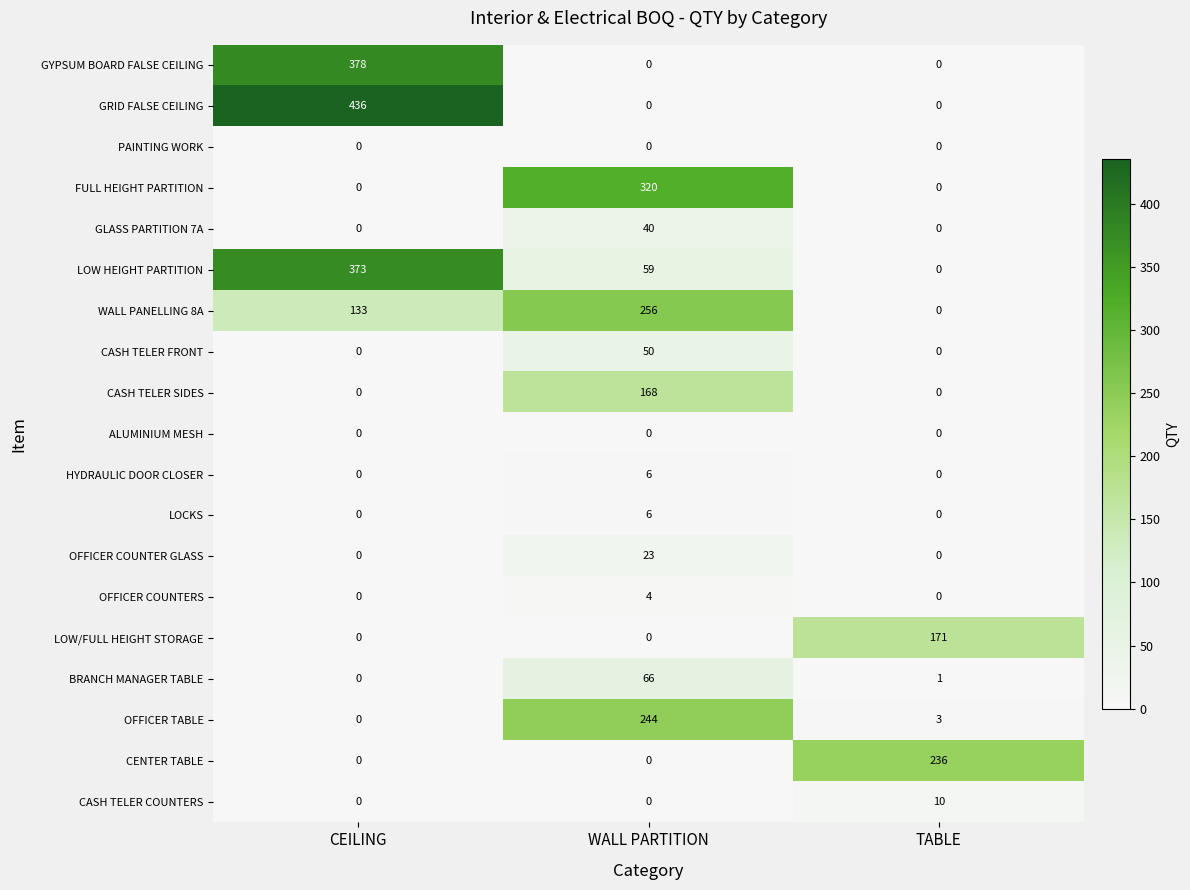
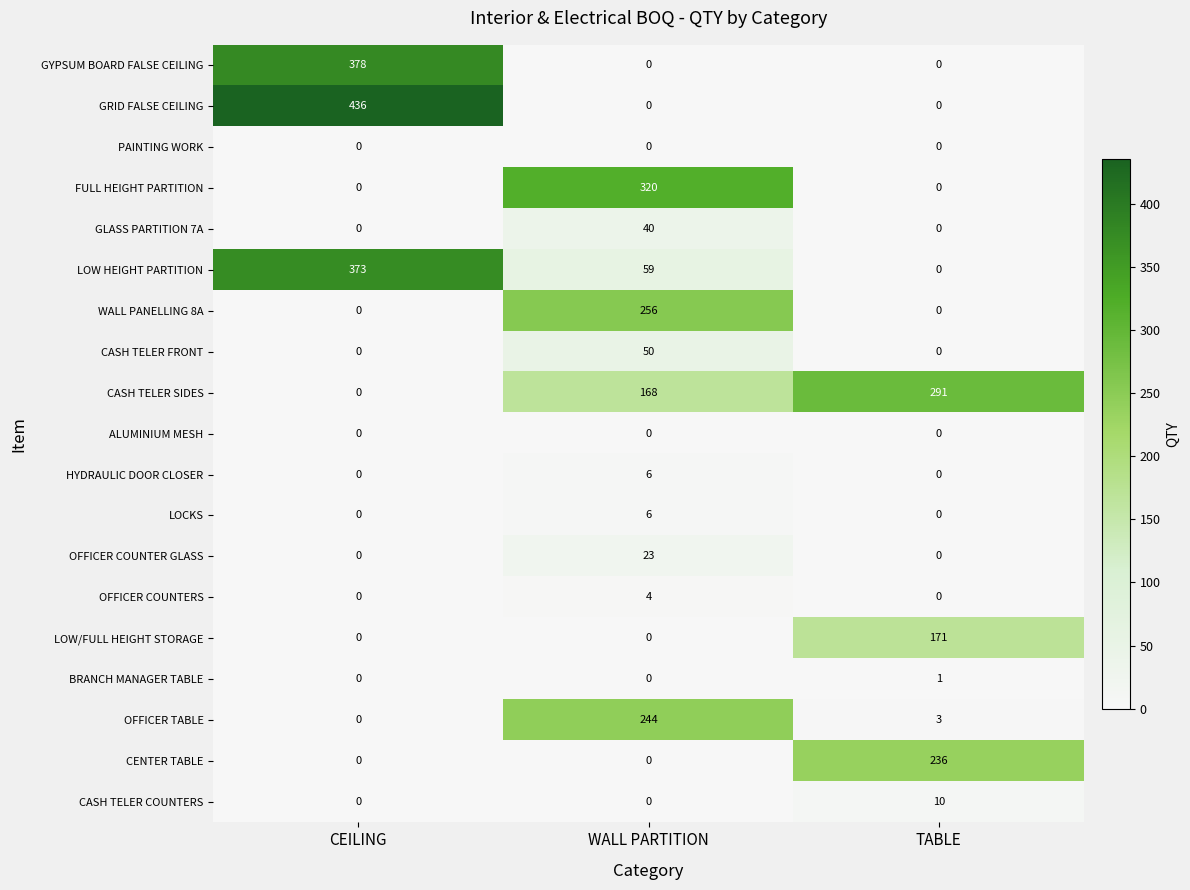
  {
    "GYPSUM BOARD FALSE CEILING": {
      "CEILING": 378,
      "WALL PARTITION": 0,
      "TABLE": 0
    },
    "GRID FALSE CEILING": {
      "CEILING": 436,
      "WALL PARTITION": 0,
      "TABLE": 0
    },
    "PAINTING WORK": {
      "CEILING": 0,
      "WALL PARTITION": 0,
      "TABLE": 0
    },
    "FULL HEIGHT PARTITION": {
      "CEILING": 0,
      "WALL PARTITION": 320,
      "TABLE": 0
    },
    "GLASS PARTITION 7A": {
      "CEILING": 0,
      "WALL PARTITION": 40,
      "TABLE": 0
    },
    "LOW HEIGHT PARTITION": {
      "CEILING": 373,
      "WALL PARTITION": 59,
      "TABLE": 0
    },
    "WALL PANELLING 8A": {
-     "CEILING": 133,
+     "CEILING": 0,
      "WALL PARTITION": 256,
      "TABLE": 0
    },
    "CASH TELER FRONT": {
      "CEILING": 0,
      "WALL PARTITION": 50,
      "TABLE": 0
    },
    "CASH TELER SIDES": {
      "CEILING": 0,
      "WALL PARTITION": 168,
-     "TABLE": 0
+     "TABLE": 291
    },
    "ALUMINIUM MESH": {
      "CEILING": 0,
      "WALL PARTITION": 0,
      "TABLE": 0
    },
    "HYDRAULIC DOOR CLOSER": {
      "CEILING": 0,
      "WALL PARTITION": 6,
      "TABLE": 0
    },
    "LOCKS": {
      "CEILING": 0,
      "WALL PARTITION": 6,
      "TABLE": 0
    },
    "OFFICER COUNTER GLASS": {
      "CEILING": 0,
      "WALL PARTITION": 23,
      "TABLE": 0
    },
    "OFFICER COUNTERS": {
      "CEILING": 0,
      "WALL PARTITION": 4,
      "TABLE": 0
    },
    "LOW/FULL HEIGHT STORAGE": {
      "CEILING": 0,
      "WALL PARTITION": 0,
      "TABLE": 171
    },
    "BRANCH MANAGER TABLE": {
      "CEILING": 0,
-     "WALL PARTITION": 66,
+     "WALL PARTITION": 0,
      "TABLE": 1
    },
    "OFFICER TABLE": {
      "CEILING": 0,
      "WALL PARTITION": 244,
      "TABLE": 3
    },
    "CENTER TABLE": {
      "CEILING": 0,
      "WALL PARTITION": 0,
      "TABLE": 236
    },
    "CASH TELER COUNTERS": {
      "CEILING": 0,
      "WALL PARTITION": 0,
      "TABLE": 10
    }
  }
